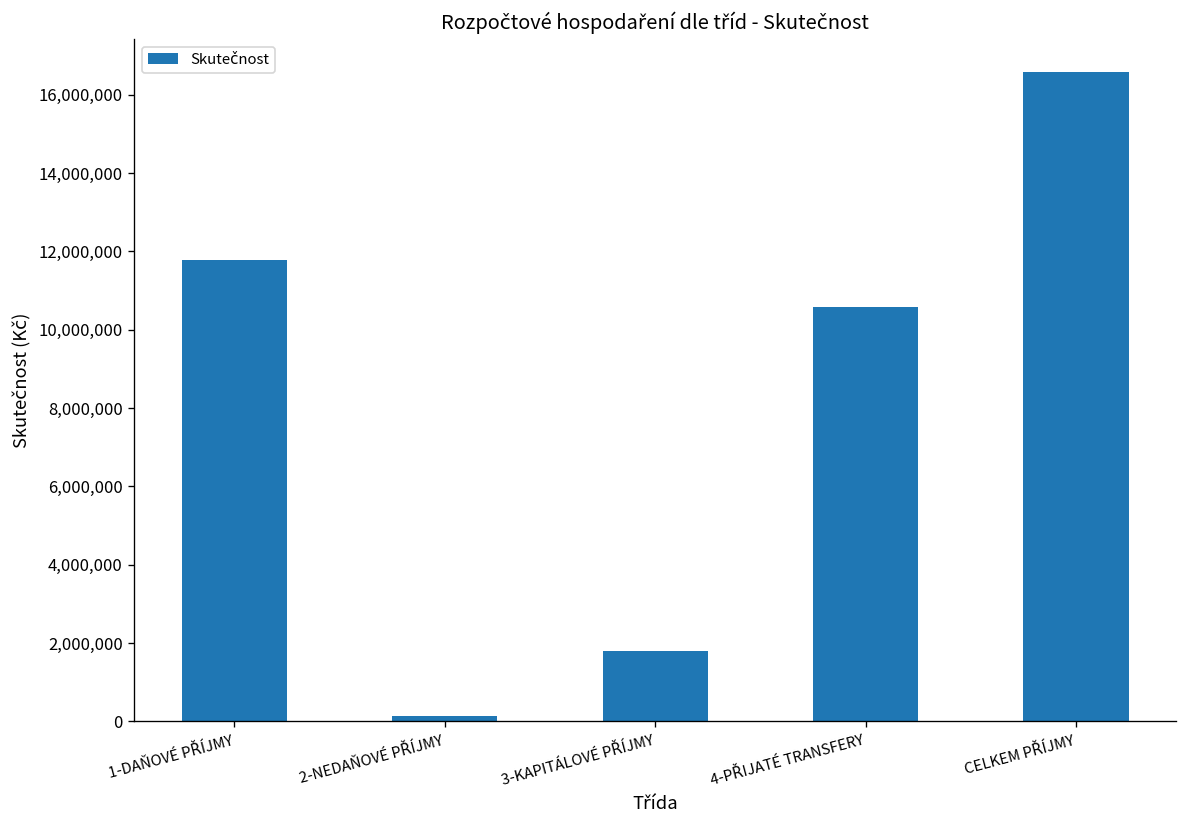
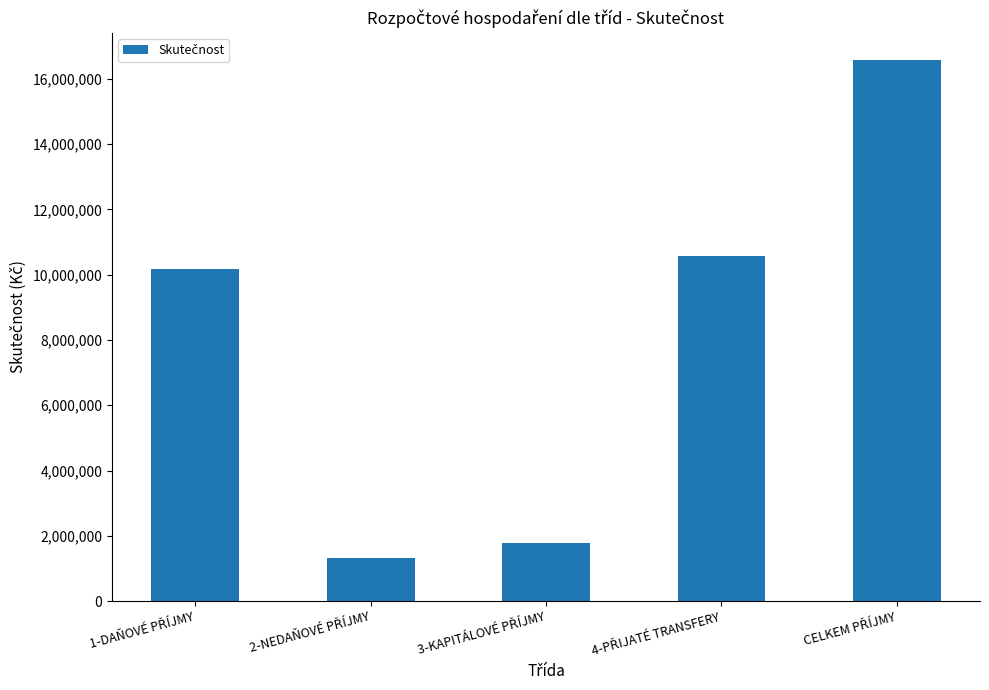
  {
-   "1-DAŇOVÉ PŘÍJMY": "11,800,000",
-   "2-NEDAŇOVÉ PŘÍJMY": "100,000",
+   "1-DAŇOVÉ PŘÍJMY": "10,200,000",
+   "2-NEDAŇOVÉ PŘÍJMY": "1,300,000",
    "3-KAPITÁLOVÉ PŘÍJMY": "1,800,000",
    "4-PŘIJATÉ TRANSFERY": "10,600,000",
    "CELKEM PŘÍJMY": "16,600,000"
  }
